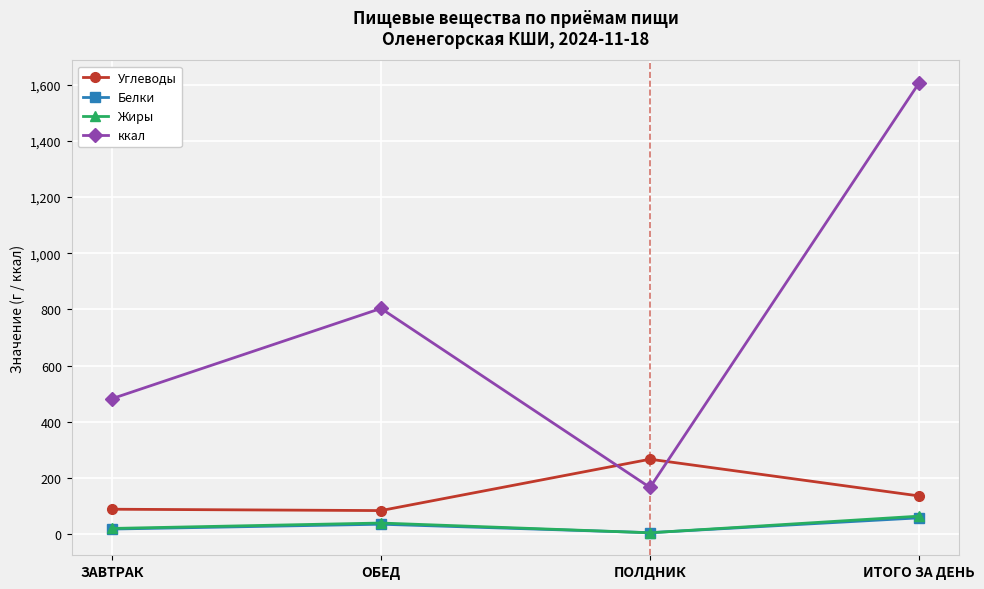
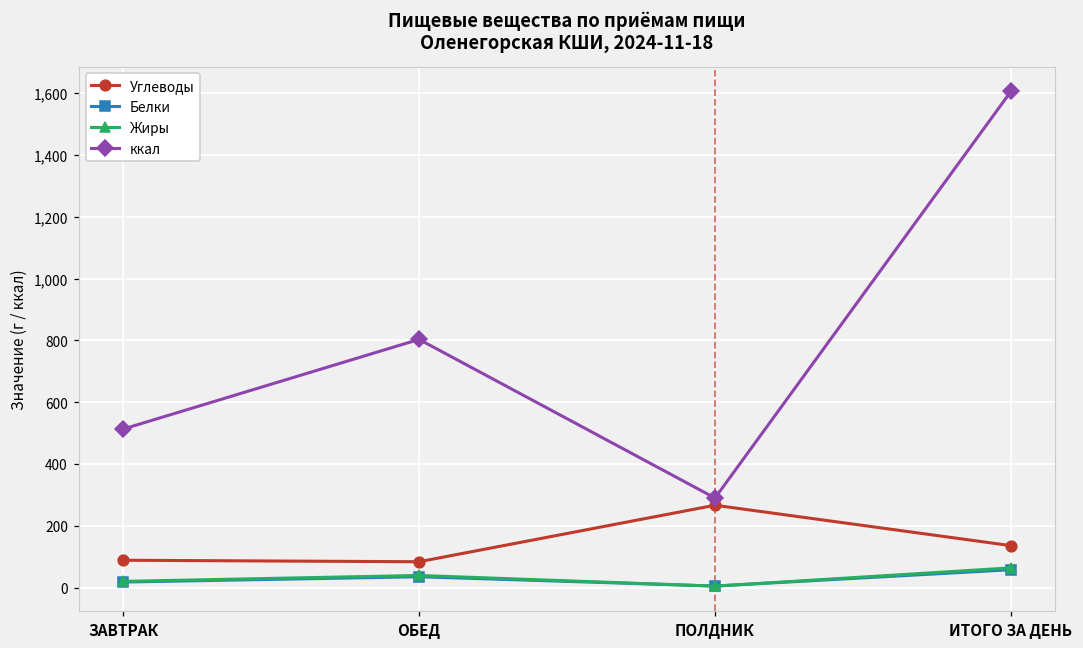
  {
    "Углеводы": {
      "ЗАВТРАК": "90",
      "ОБЕД": "80",
      "ПОЛДНИК": "270",
      "ИТОГО ЗА ДЕНЬ": "140"
    },
    "ккал": {
-     "ЗАВТРАК": "480",
+     "ЗАВТРАК": "510",
      "ОБЕД": "800",
-     "ПОЛДНИК": "170",
+     "ПОЛДНИК": "290",
      "ИТОГО ЗА ДЕНЬ": "1,610"
    }
  }
